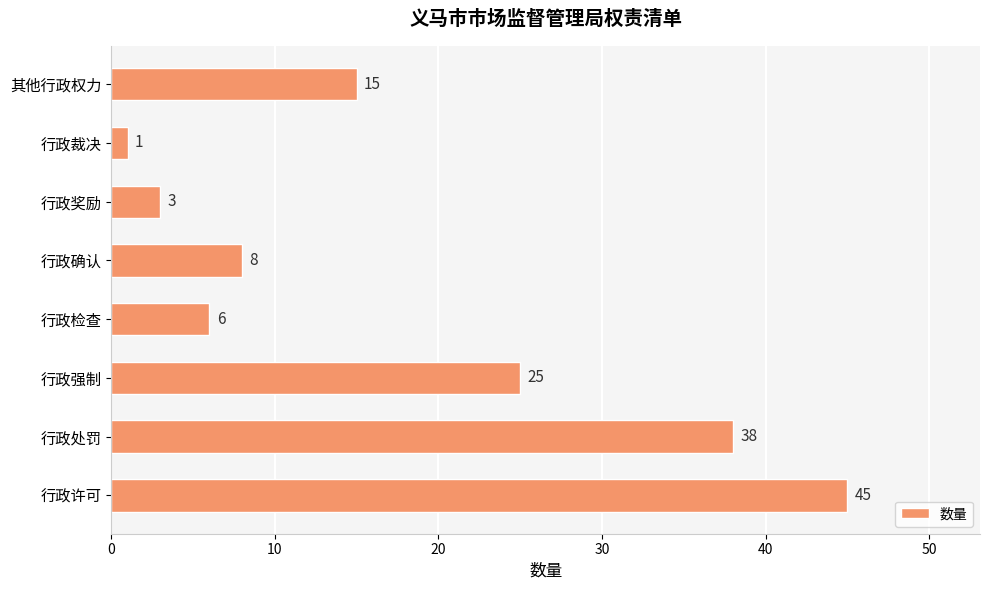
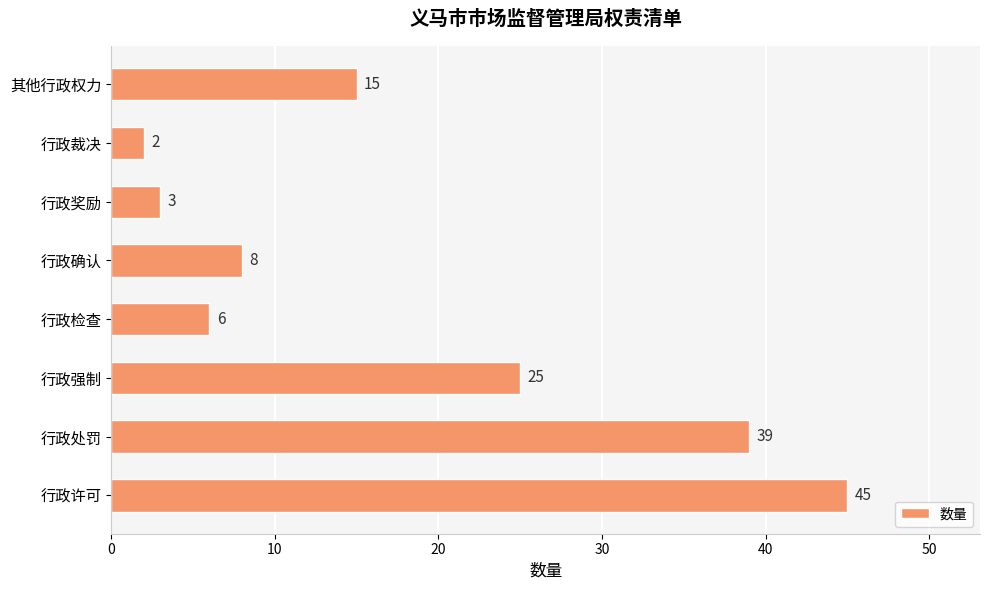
  {
    "其他行政权力": 15,
-   "行政裁决": 1,
+   "行政裁决": 2,
    "行政奖励": 3,
    "行政确认": 8,
    "行政检查": 6,
    "行政强制": 25,
-   "行政处罚": 38,
+   "行政处罚": 39,
    "行政许可": 45
  }
